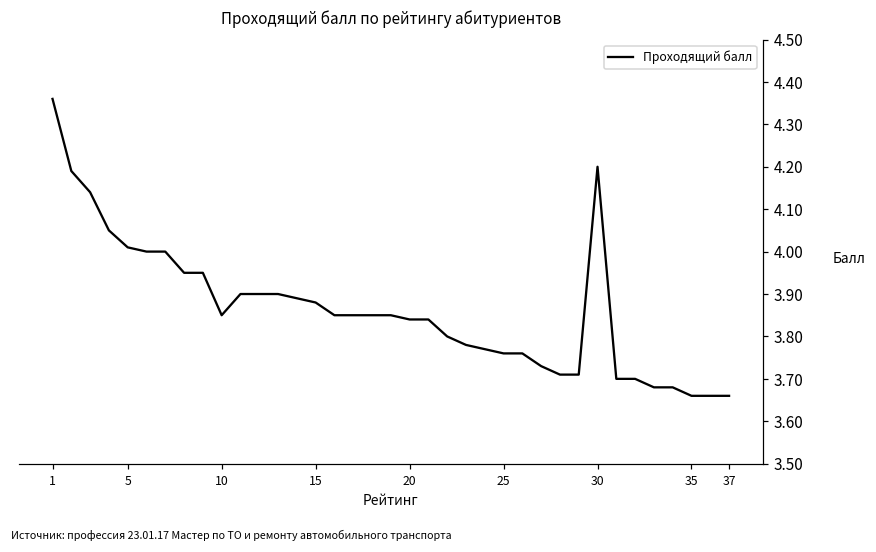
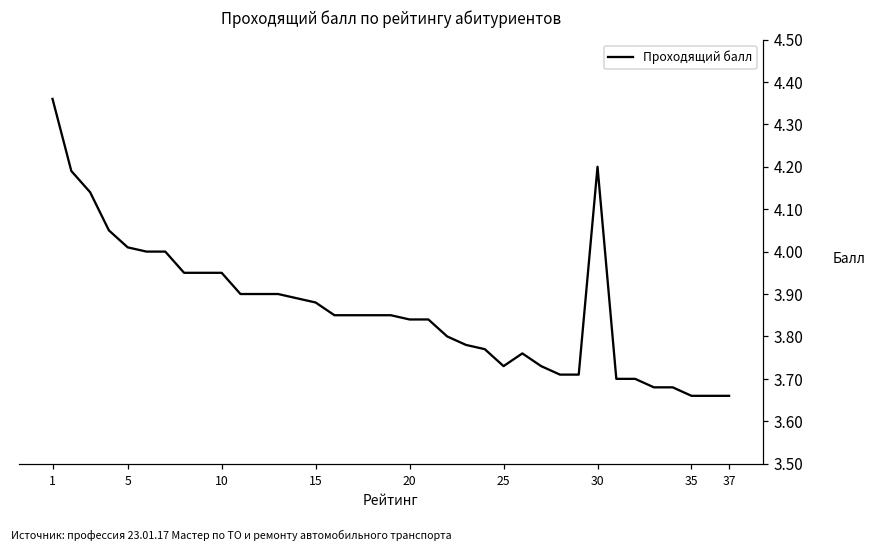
  {
    "1": 4.36,
    "5": 4.01,
-   "10": 3.85,
+   "10": 3.95,
    "15": 3.88,
    "20": 3.84,
-   "25": 3.76,
+   "25": 3.73,
    "30": 4.20,
    "35": 3.66,
    "37": 3.66
  }
